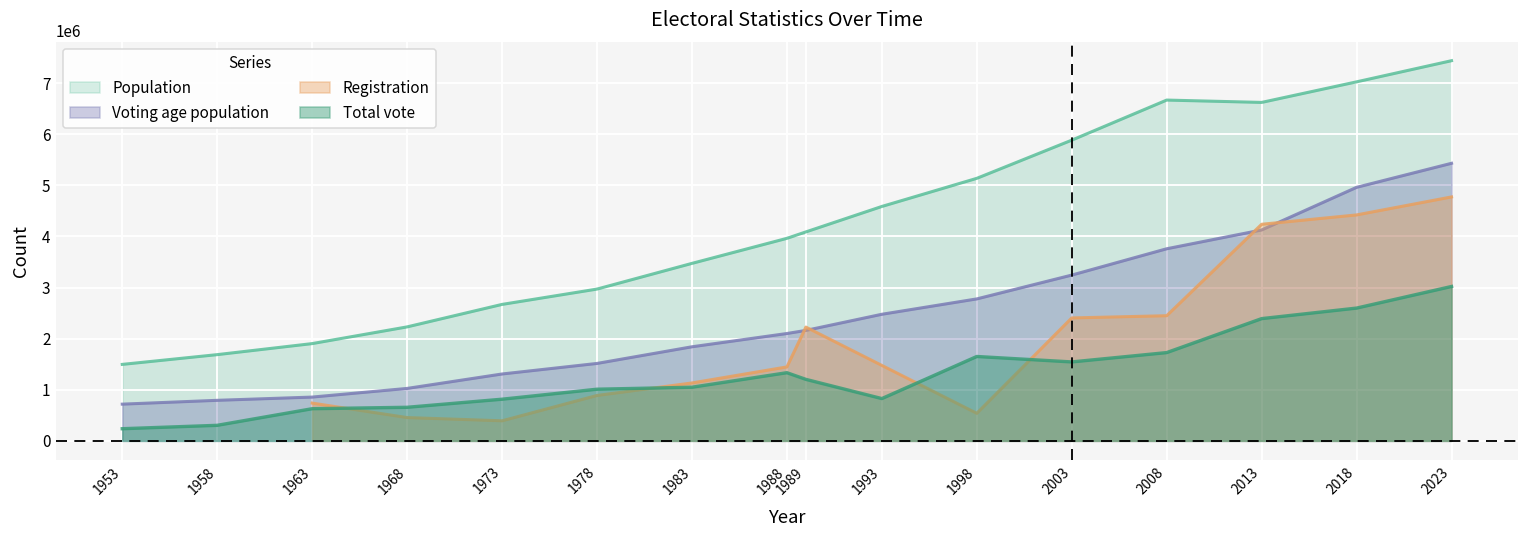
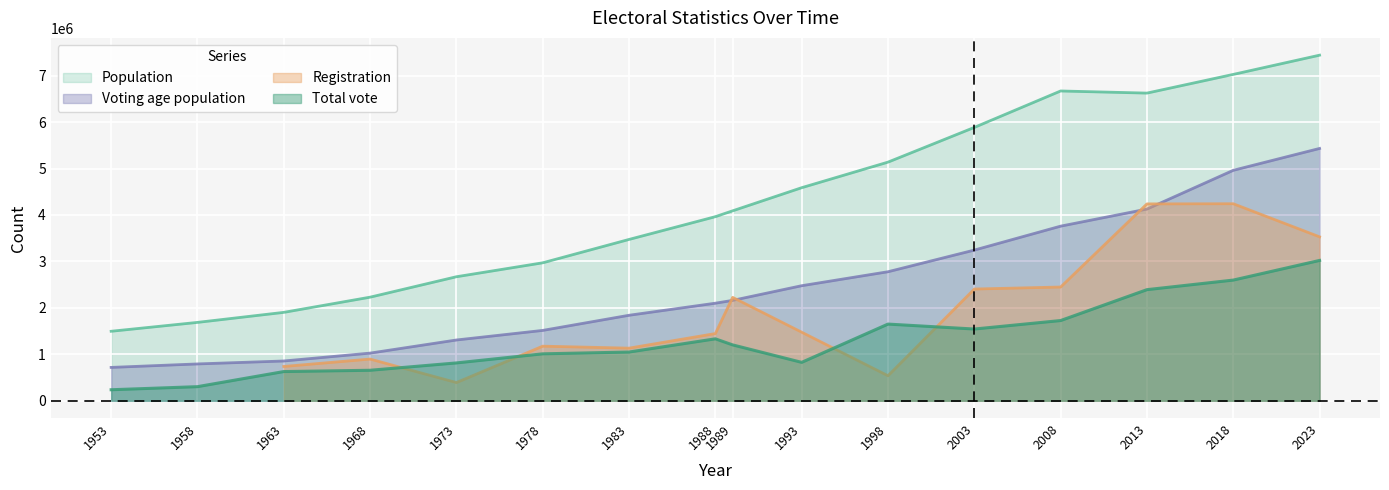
  {
    "Registration": {
      "1963": 700000,
-     "1968": 500000,
+     "1968": 900000,
      "1973": 400000,
-     "1978": 900000,
+     "1978": 1200000,
      "1983": 1100000,
      "1988": 1400000,
      "1989": 2200000,
      "1998": 500000,
      "2003": 2400000,
      "2008": 2400000,
      "2013": 4200000,
-     "2018": 4400000,
-     "2023": 4800000
+     "2018": 4200000,
+     "2023": 3500000
    }
  }
